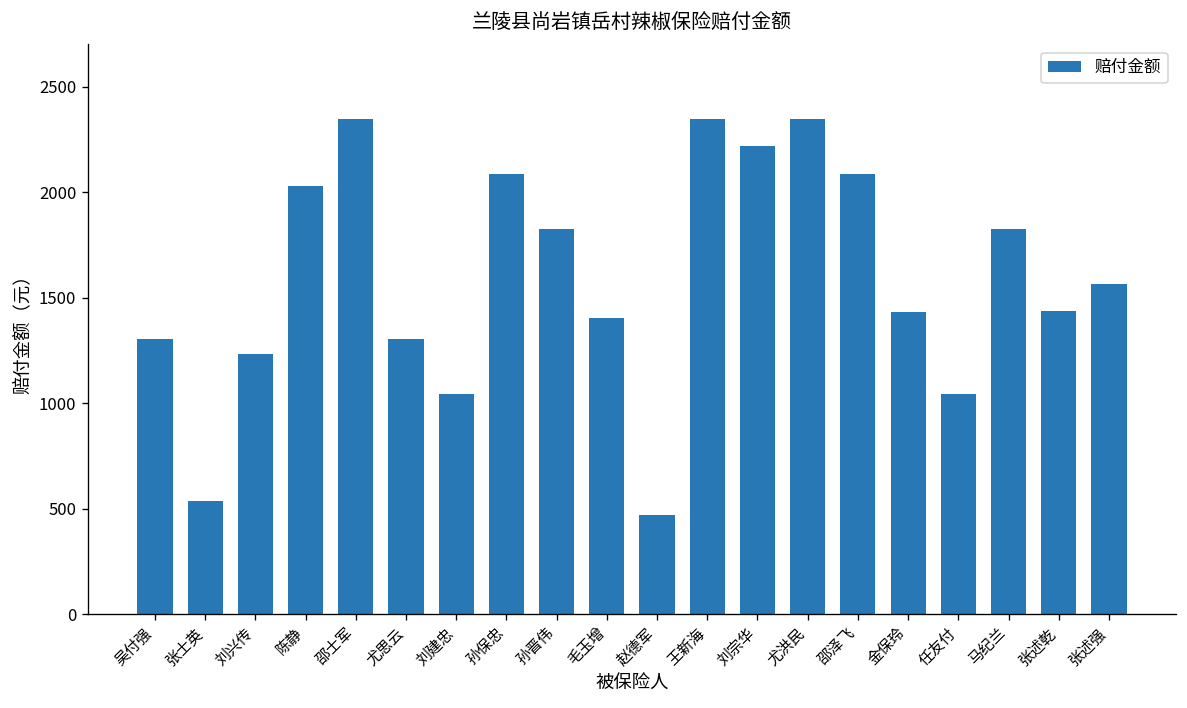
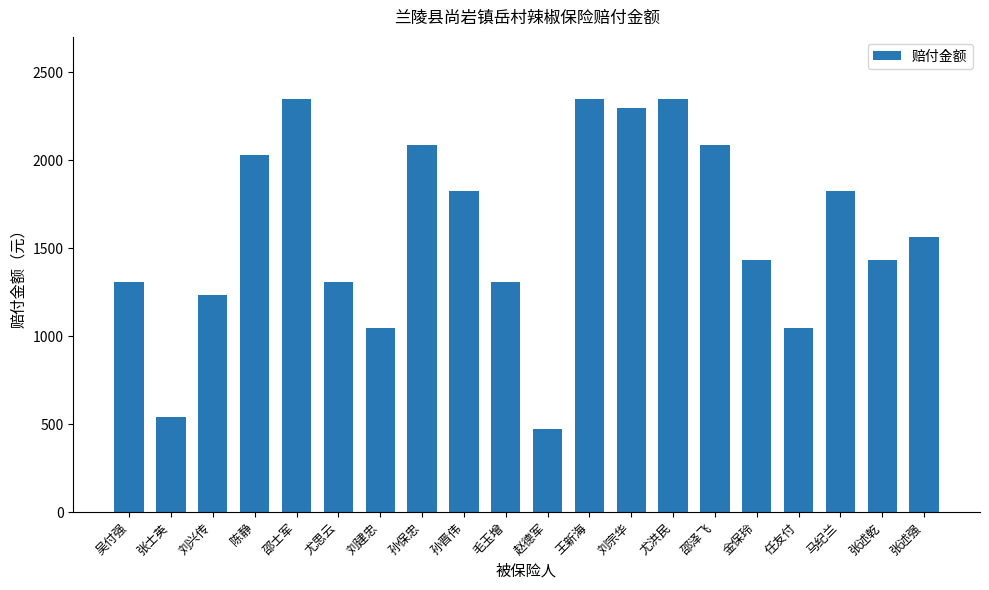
  {
    "吴付强": 1300,
    "张士英": 540,
    "刘兴传": 1230,
    "陈静": 2030,
    "邵士军": 2350,
    "尤思云": 1300,
    "刘建忠": 1040,
    "孙保忠": 2090,
    "孙晋伟": 1830,
-   "毛玉增": 1400,
+   "毛玉增": 1300,
    "赵德军": 470,
    "王新海": 2350,
-   "刘宗华": 2220,
+   "刘宗华": 2290,
    "尤洪民": 2350,
    "邵泽飞": 2090,
    "金保玲": 1430,
    "任友付": 1040,
    "马纪兰": 1830,
    "张述乾": 1430,
    "张述强": 1570
  }
